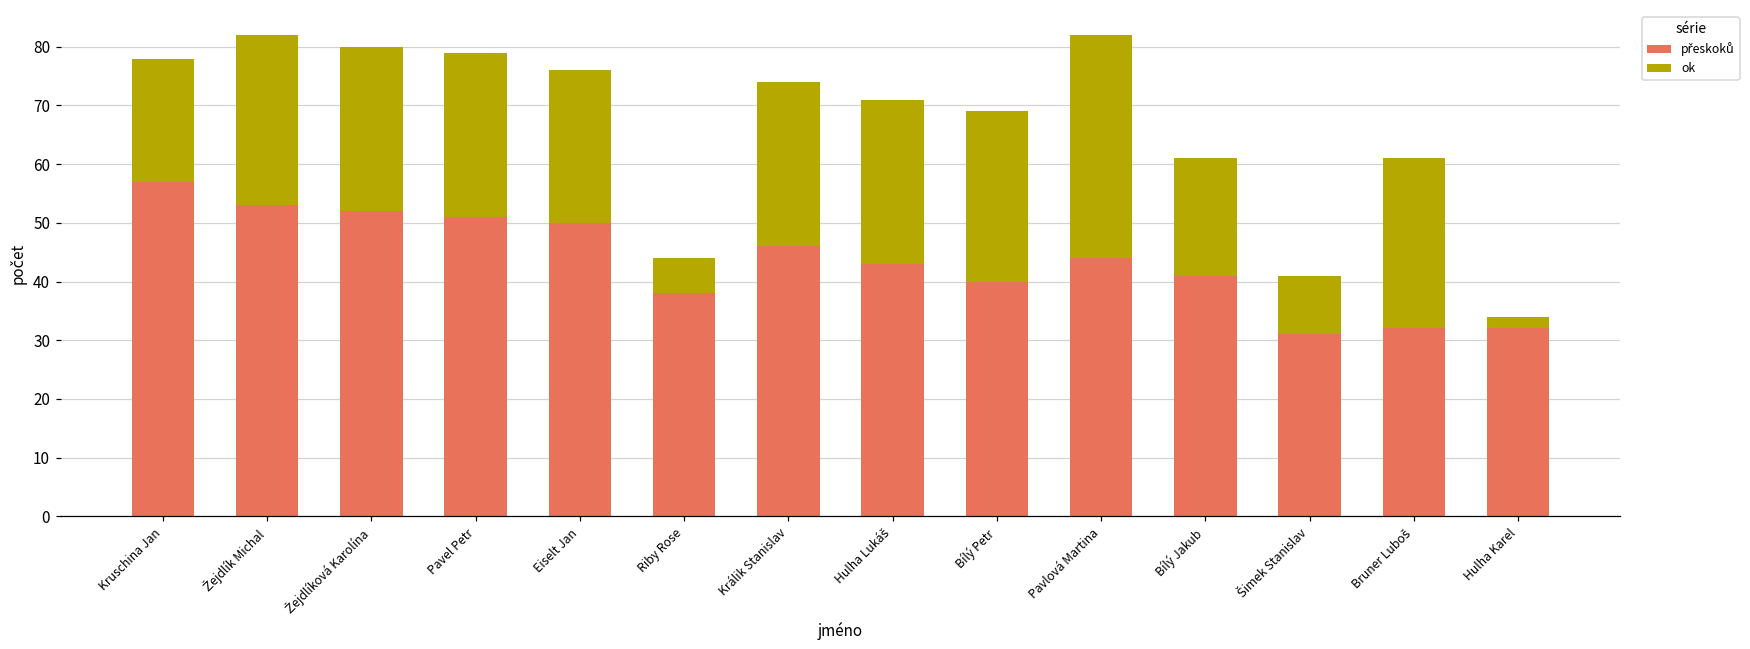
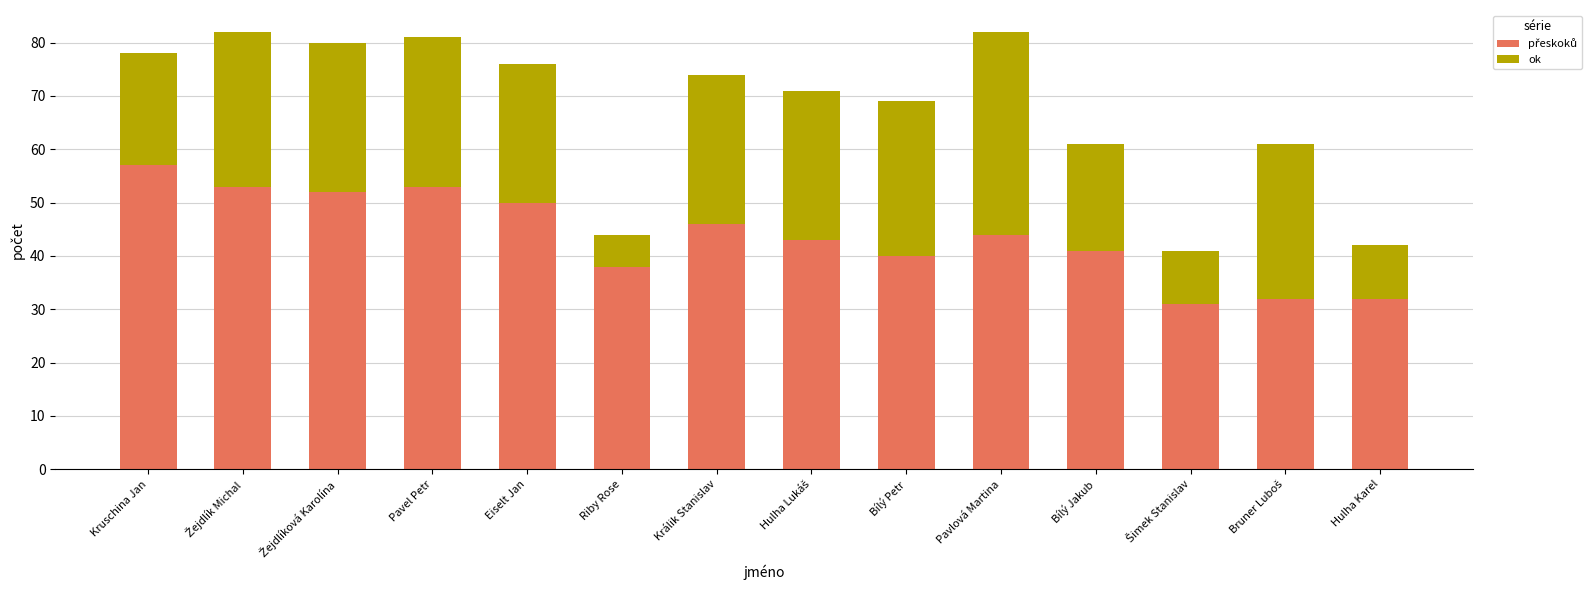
  {
    "přeskoků": {
      "Kruschina Jan": 57,
      "Žejdlík Michal": 53,
      "Žejdlíková Karolína": 52,
-     "Pavel Petr": 51,
+     "Pavel Petr": 53,
      "Eiselt Jan": 50,
      "Riby Rose": 38,
      "Králik Stanislav": 46,
      "Hulha Lukáš": 43,
      "Bílý Petr": 40,
      "Pavlová Martina": 44,
      "Bílý Jakub": 41,
      "Šimek Stanislav": 31,
      "Bruner Luboš": 32,
      "Hulha Karel": 32
    },
    "ok": {
      "Kruschina Jan": 21,
      "Žejdlík Michal": 29,
      "Žejdlíková Karolína": 28,
      "Pavel Petr": 28,
      "Eiselt Jan": 26,
      "Riby Rose": 6,
      "Králik Stanislav": 28,
      "Hulha Lukáš": 28,
      "Bílý Petr": 29,
      "Pavlová Martina": 38,
      "Bílý Jakub": 20,
      "Šimek Stanislav": 10,
      "Bruner Luboš": 29,
-     "Hulha Karel": 2
+     "Hulha Karel": 10
    }
  }
